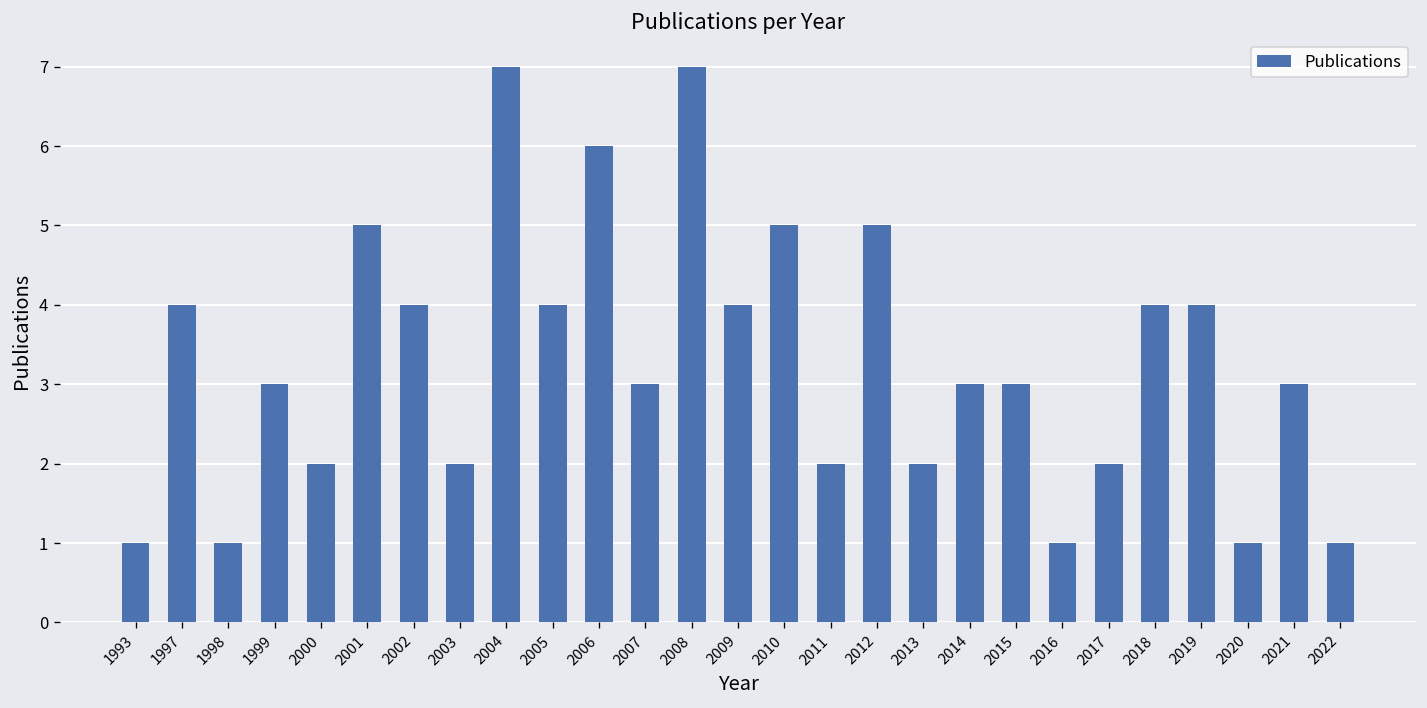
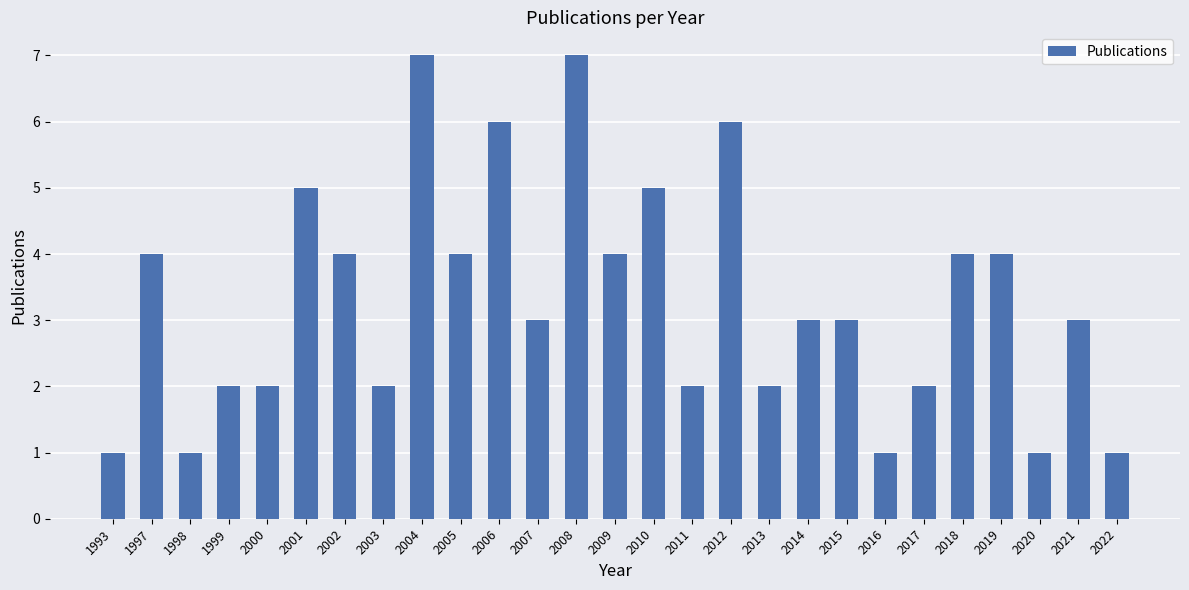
  {
    "1993": 1,
    "1997": 4,
    "1998": 1,
-   "1999": 3,
+   "1999": 2,
    "2000": 2,
    "2001": 5,
    "2002": 4,
    "2003": 2,
    "2004": 7,
    "2005": 4,
    "2006": 6,
    "2007": 3,
    "2008": 7,
    "2009": 4,
    "2010": 5,
    "2011": 2,
-   "2012": 5,
+   "2012": 6,
    "2013": 2,
    "2014": 3,
    "2015": 3,
    "2016": 1,
    "2017": 2,
    "2018": 4,
    "2019": 4,
    "2020": 1,
    "2021": 3,
    "2022": 1
  }
